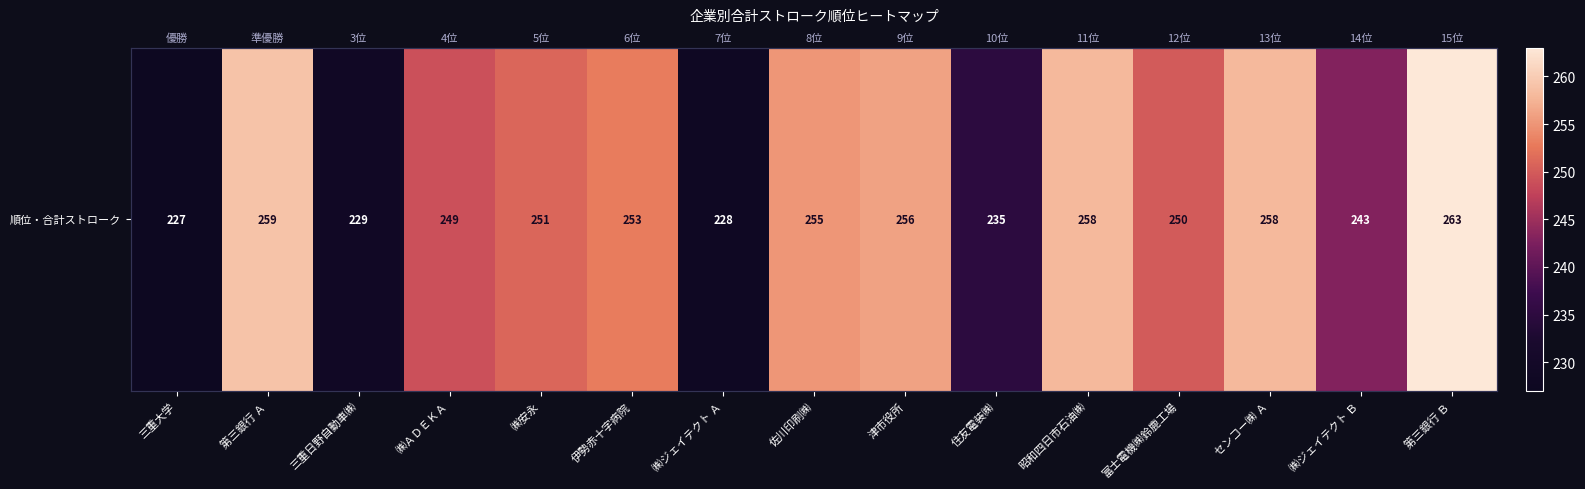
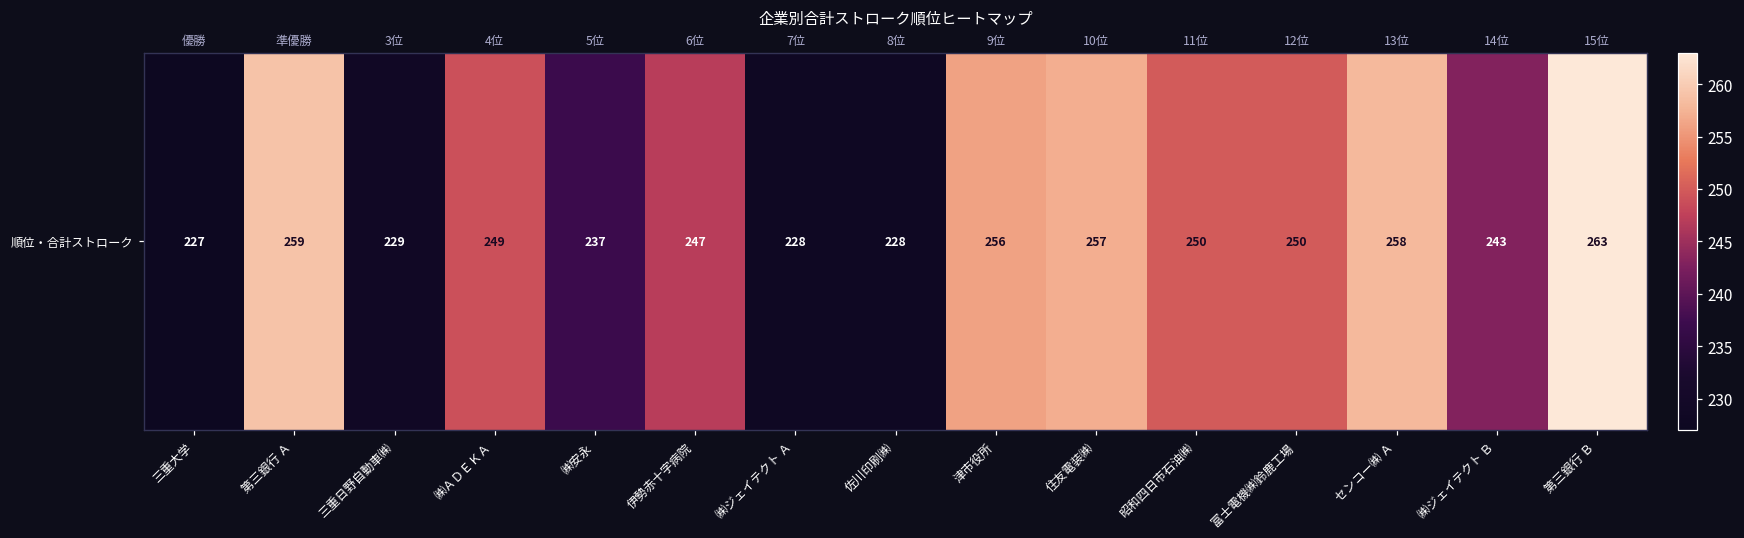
  {
    "順位・合計ストローク": {
      "三重大学": 227,
      "第三銀行 Ａ": 259,
      "三重日野自動車㈱": 229,
      "㈱ＡＤＥＫＡ": 249,
-     "㈱安永": 251,
-     "伊勢赤十字病院": 253,
+     "㈱安永": 237,
+     "伊勢赤十字病院": 247,
      "㈱ジェイテクト Ａ": 228,
-     "佐川印刷㈱": 255,
+     "佐川印刷㈱": 228,
      "津市役所": 256,
-     "住友電装㈱": 235,
-     "昭和四日市石油㈱": 258,
+     "住友電装㈱": 257,
+     "昭和四日市石油㈱": 250,
      "富士電機㈱鈴鹿工場": 250,
      "センコー㈱ Ａ": 258,
      "㈱ジェイテクト Ｂ": 243,
      "第三銀行 Ｂ": 263
    }
  }
